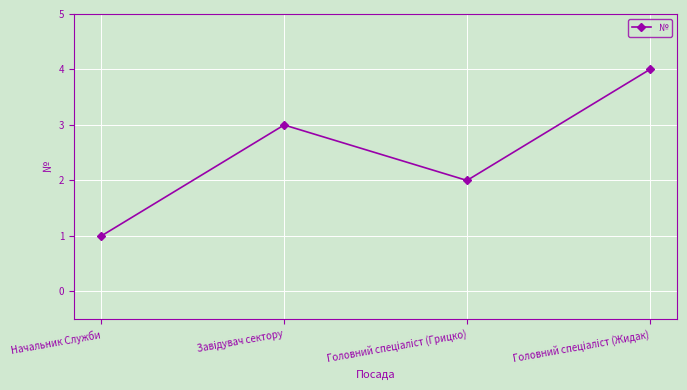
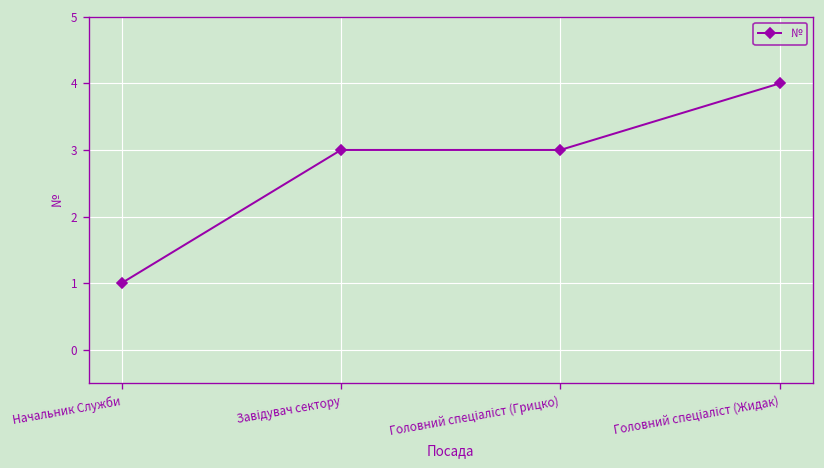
  {
    "Начальник Служби": 1,
    "Завідувач сектору": 3,
-   "Головний спеціаліст (Грицко)": 2,
+   "Головний спеціаліст (Грицко)": 3,
    "Головний спеціаліст (Жидак)": 4
  }
